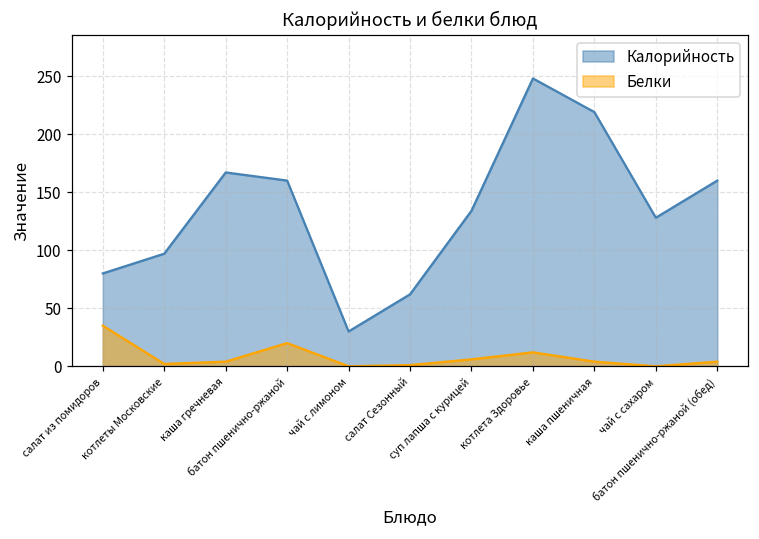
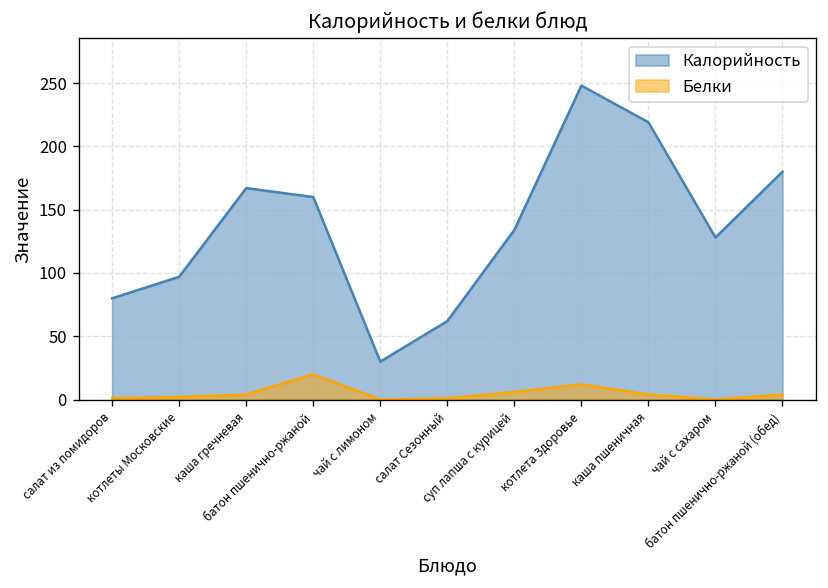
  {
    "Калорийность": {
      "салат из помидоров": 80,
      "котлеты Московские": 97,
      "каша гречневая": 167,
      "батон пшенично-ржаной": 160,
      "чай с лимоном": 30,
      "салат Сезонный": 62,
      "суп лапша с курицей": 134,
      "котлета Здоровье": 248,
      "каша пшеничная": 219,
      "чай с сахаром": 128,
-     "батон пшенично-ржаной (обед)": 160
+     "батон пшенично-ржаной (обед)": 180
    },
    "Белки": {
-     "салат из помидоров": 35,
+     "салат из помидоров": 1,
      "котлеты Московские": 2,
      "каша гречневая": 4,
      "батон пшенично-ржаной": 20,
      "чай с лимоном": 0,
      "салат Сезонный": 1,
      "суп лапша с курицей": 6,
      "котлета Здоровье": 12,
      "каша пшеничная": 4,
      "чай с сахаром": 0,
      "батон пшенично-ржаной (обед)": 4
    }
  }
